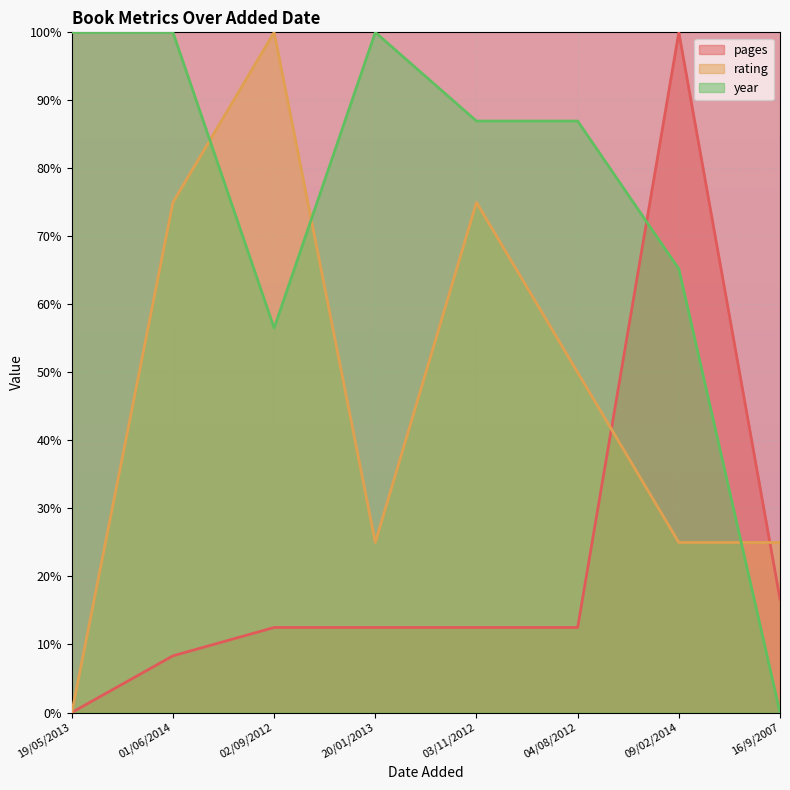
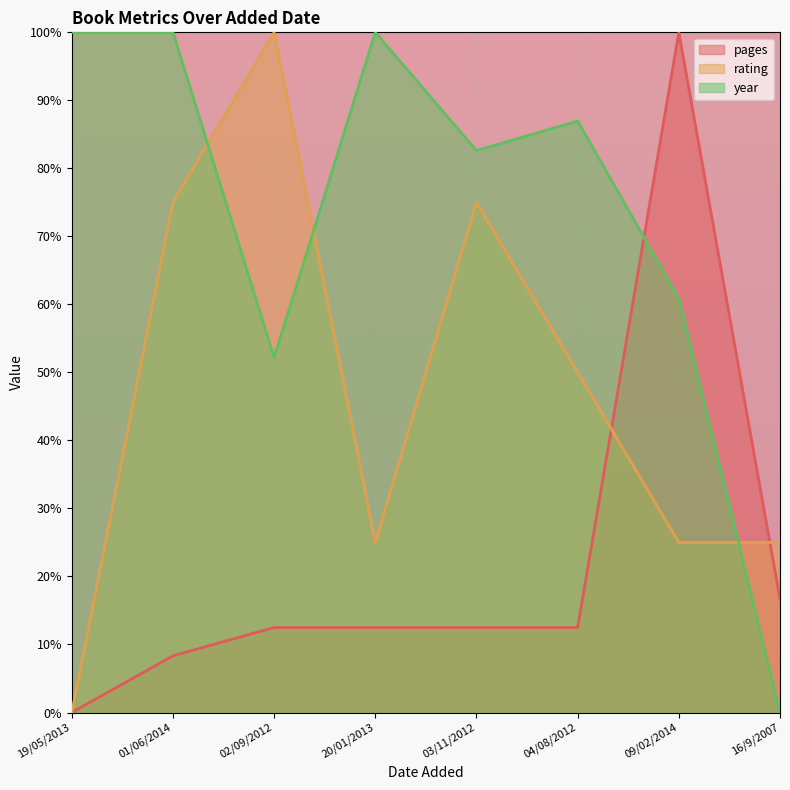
  {
    "year": {
      "19/05/2013": "100%",
      "01/06/2014": "100%",
-     "02/09/2012": "57%",
+     "02/09/2012": "52%",
      "20/01/2013": "100%",
-     "03/11/2012": "87%",
+     "03/11/2012": "83%",
      "04/08/2012": "87%",
-     "09/02/2014": "65%",
+     "09/02/2014": "61%",
      "16/9/2007": "0%"
    }
  }
